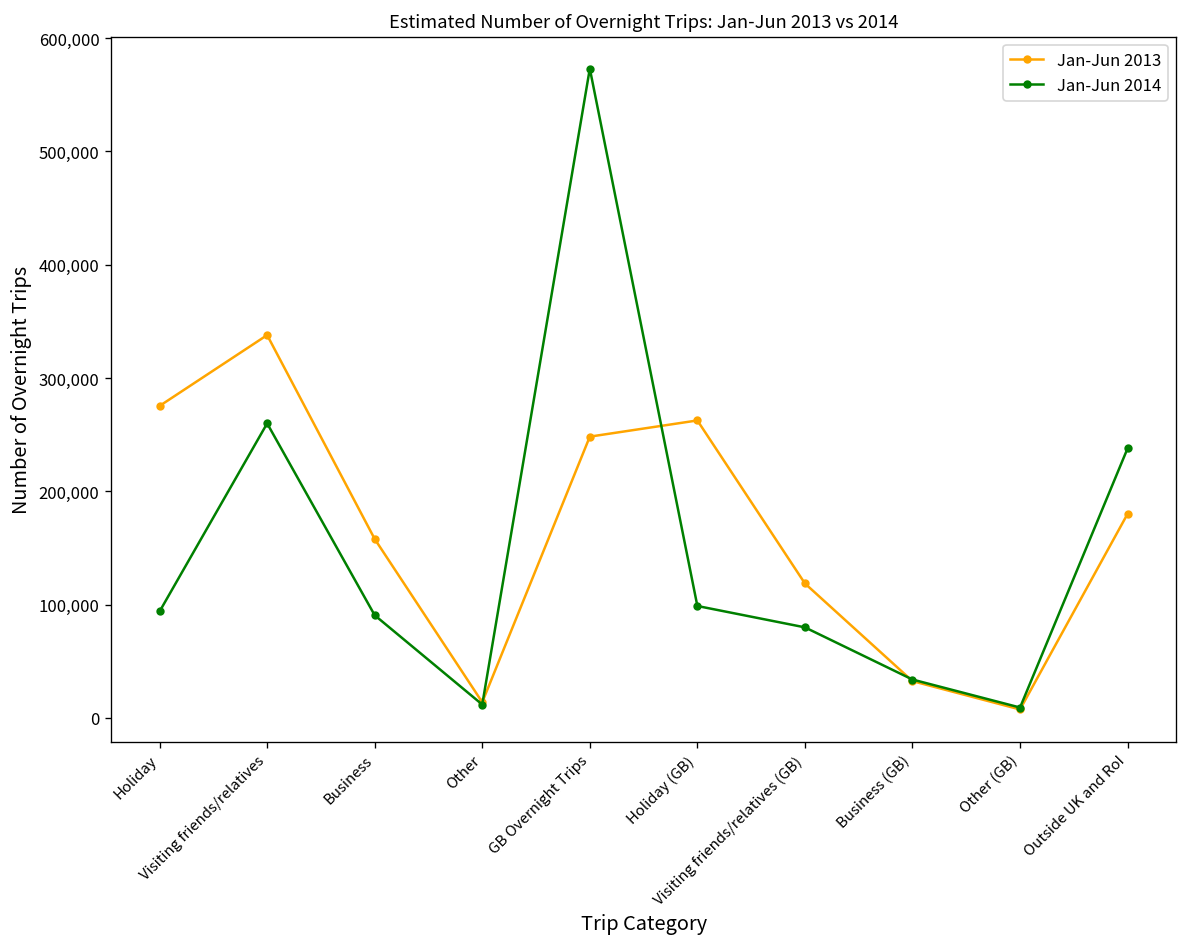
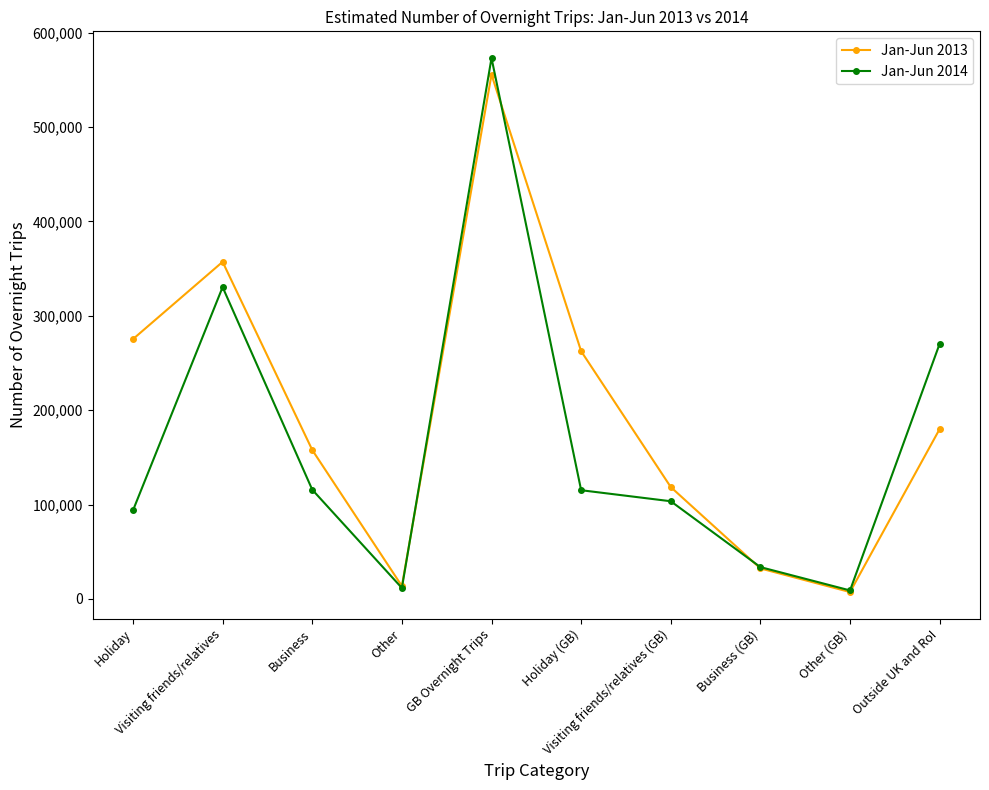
  {
    "Jan-Jun 2013": {
      "Holiday": "280,000",
-     "Visiting friends/relatives": "340,000",
+     "Visiting friends/relatives": "360,000",
      "Business": "160,000",
-     "GB Overnight Trips": "250,000",
+     "GB Overnight Trips": "560,000",
      "Holiday (GB)": "260,000",
      "Visiting friends/relatives (GB)": "120,000",
      "Outside UK and RoI": "180,000"
    },
    "Jan-Jun 2014": {
      "Holiday": "90,000",
-     "Visiting friends/relatives": "260,000",
-     "Business": "90,000",
+     "Visiting friends/relatives": "330,000",
+     "Business": "120,000",
      "GB Overnight Trips": "570,000",
-     "Holiday (GB)": "100,000",
-     "Visiting friends/relatives (GB)": "80,000",
-     "Outside UK and RoI": "240,000"
+     "Holiday (GB)": "120,000",
+     "Visiting friends/relatives (GB)": "100,000",
+     "Outside UK and RoI": "270,000"
    }
  }
